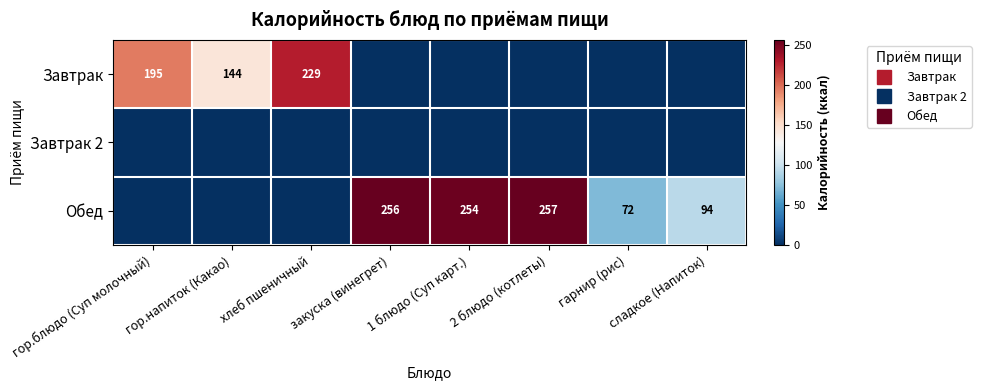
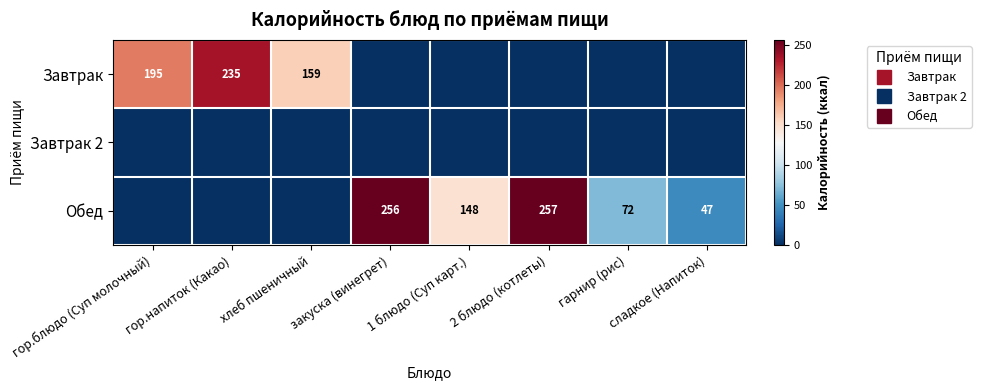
  {
    "Завтрак": {
      "гор.блюдо (Суп молочный)": 195,
-     "гор.напиток (Какао)": 144,
-     "хлеб пшеничный": 229
+     "гор.напиток (Какао)": 235,
+     "хлеб пшеничный": 159
    },
    "Обед": {
      "закуска (винегрет)": 256,
-     "1 блюдо (Суп карт.)": 254,
+     "1 блюдо (Суп карт.)": 148,
      "2 блюдо (котлеты)": 257,
      "гарнир (рис)": 72,
-     "сладкое (Напиток)": 94
+     "сладкое (Напиток)": 47
    }
  }
